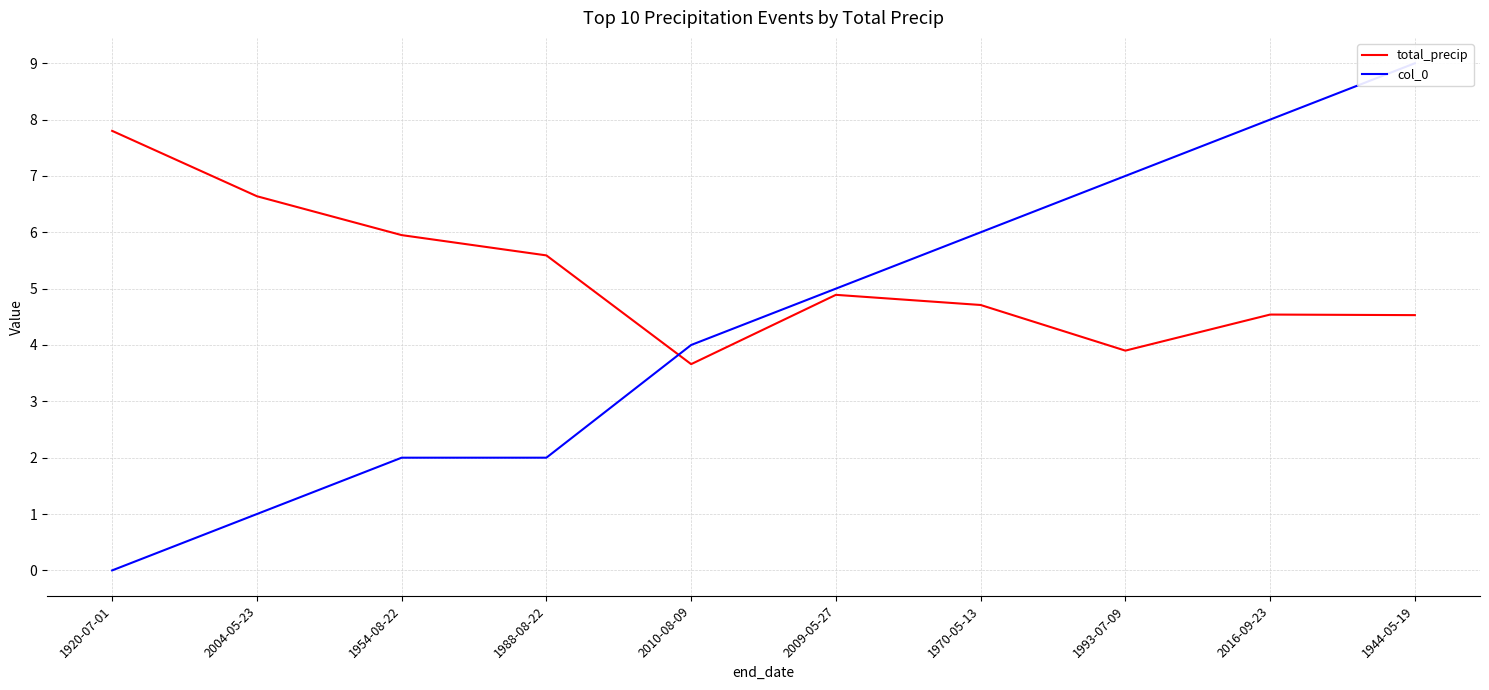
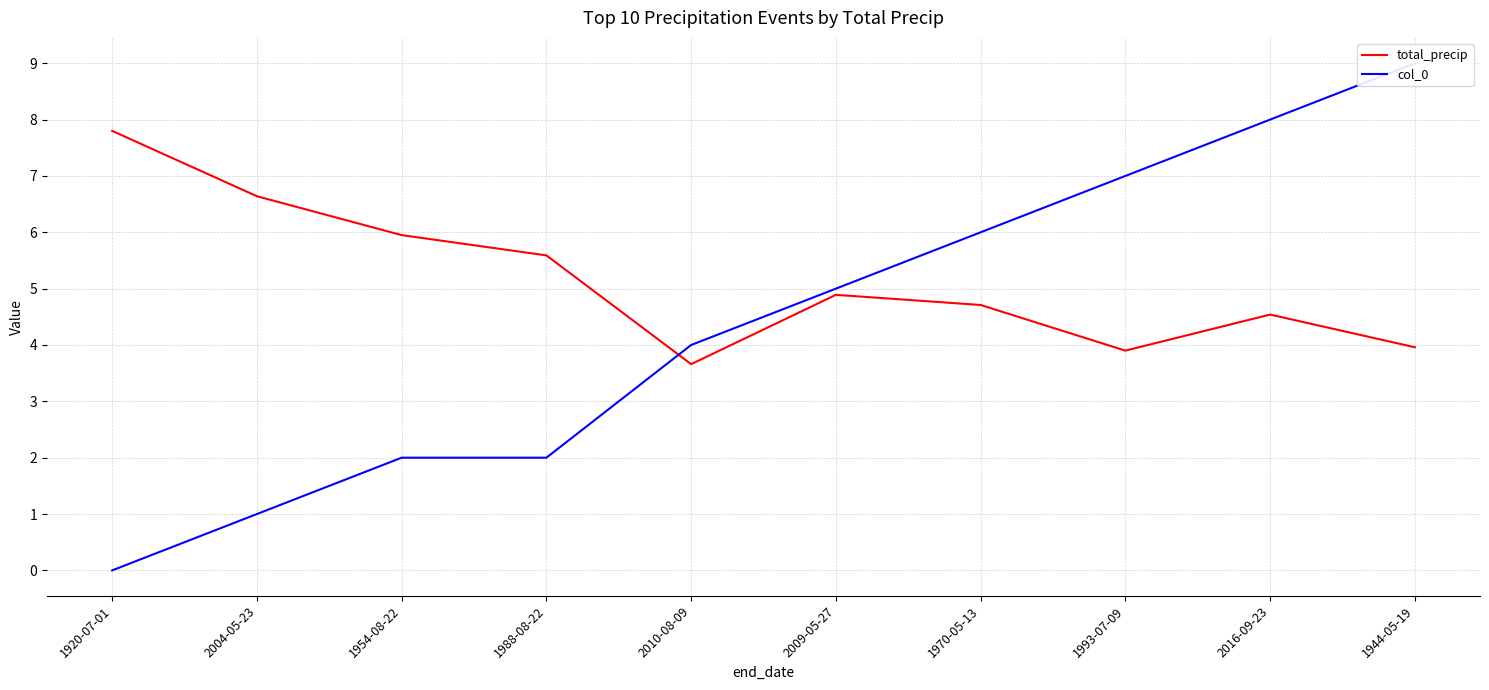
  {
    "total_precip": {
      "1920-07-01": 7.8,
      "2004-05-23": 6.6,
      "1954-08-22": 6.0,
      "1988-08-22": 5.6,
      "2010-08-09": 3.7,
      "2009-05-27": 4.9,
      "1970-05-13": 4.7,
      "1993-07-09": 3.9,
      "2016-09-23": 4.5,
-     "1944-05-19": 4.5
+     "1944-05-19": 4.0
    },
    "col_0": {
      "1920-07-01": 0.0,
      "2004-05-23": 1.0,
      "1954-08-22": 2.0,
      "1988-08-22": 2.0,
      "2010-08-09": 4.0,
      "2009-05-27": 5.0,
      "1970-05-13": 6.0,
      "1993-07-09": 7.0,
      "2016-09-23": 8.0
    }
  }
